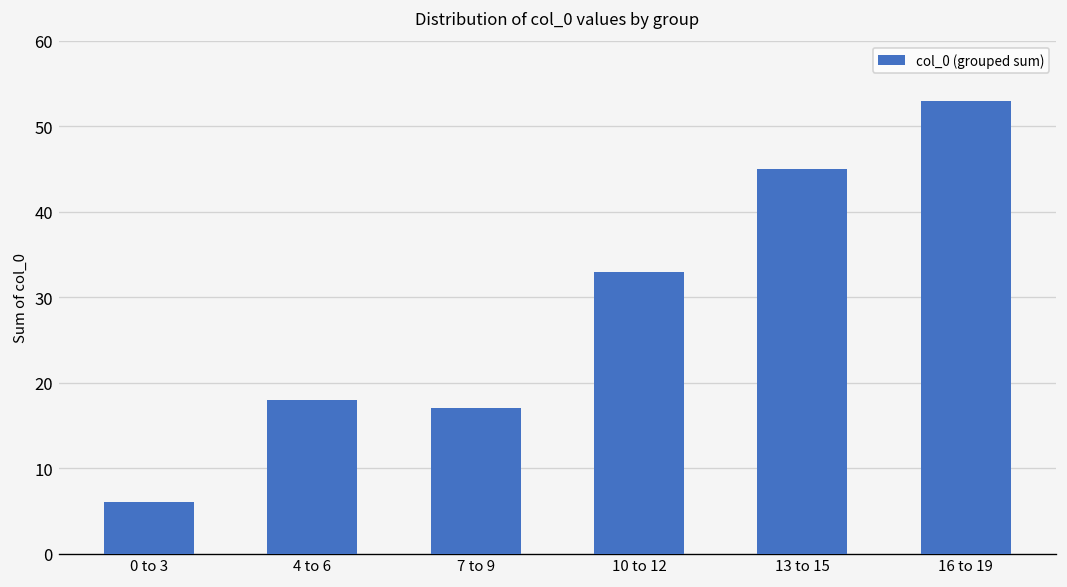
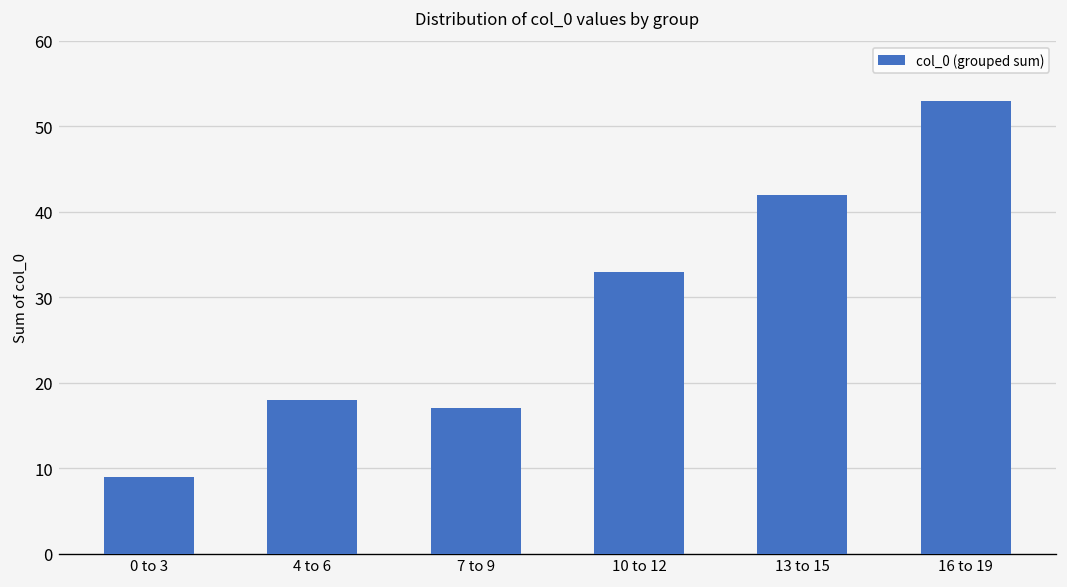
  {
-   "0 to 3": 6,
+   "0 to 3": 9,
    "4 to 6": 18,
    "7 to 9": 17,
    "10 to 12": 33,
-   "13 to 15": 45,
+   "13 to 15": 42,
    "16 to 19": 53
  }
